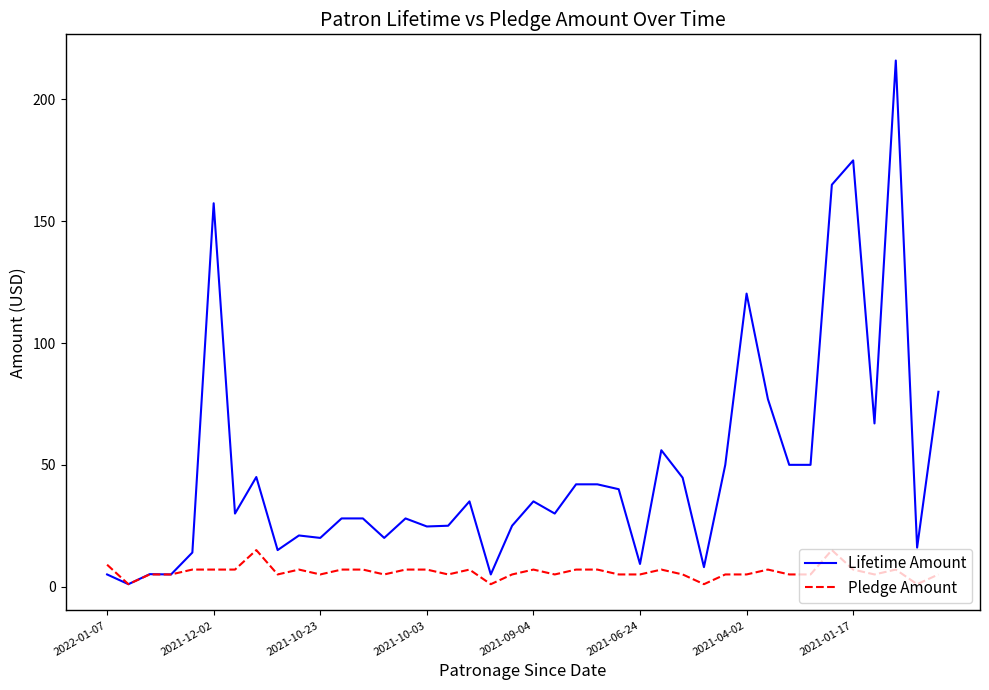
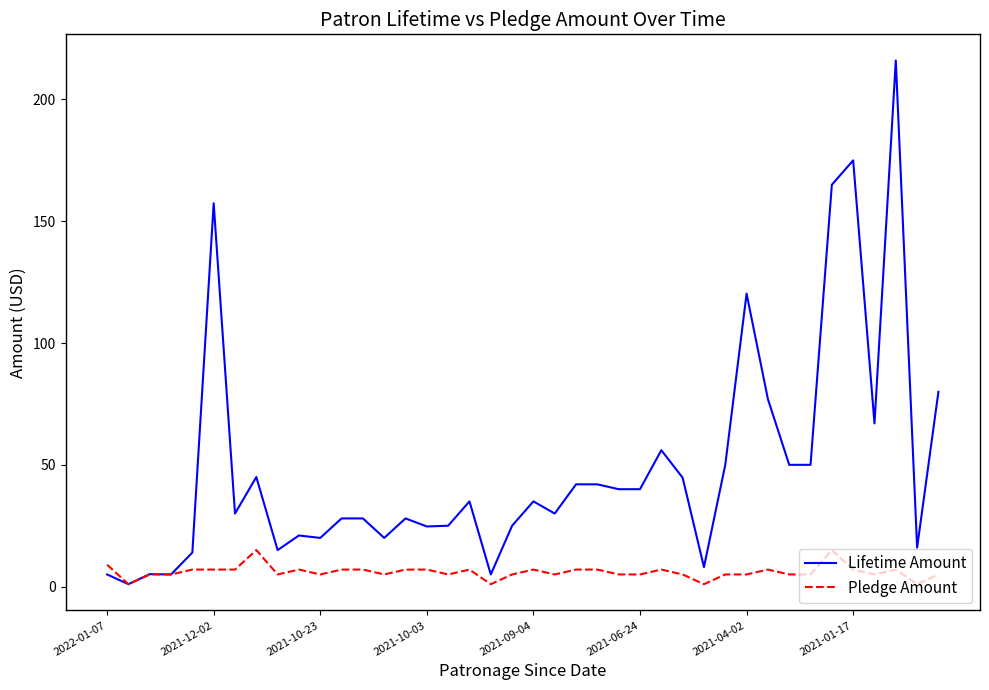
  {
    "Lifetime Amount": {
      "2022-01-07": 5,
      "2021-12-02": 157,
      "2021-10-03": 25,
      "2021-09-04": 35,
-     "2021-06-24": 9,
+     "2021-06-24": 40,
      "2021-04-02": 120,
      "2021-01-17": 175
    },
    "Pledge Amount": {
      "2022-01-07": 9,
      "2021-12-02": 7,
      "2021-10-03": 7,
      "2021-09-04": 7,
      "2021-06-24": 5,
      "2021-04-02": 5
    }
  }
